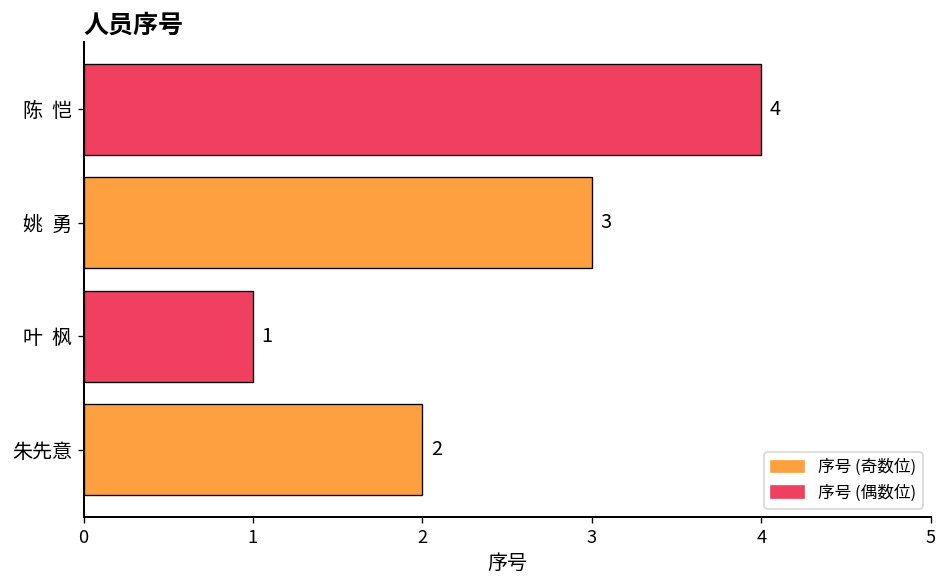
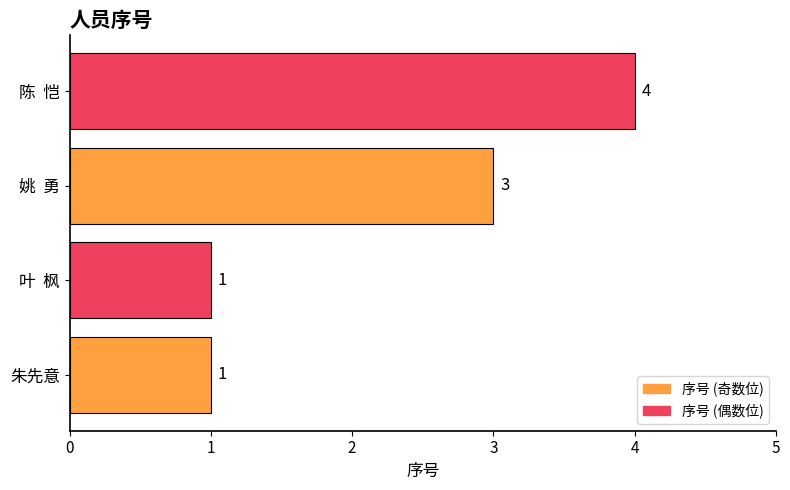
  {
    "陈 恺": 4,
    "姚 勇": 3,
    "叶 枫": 1,
-   "朱先意": 2
+   "朱先意": 1
  }
